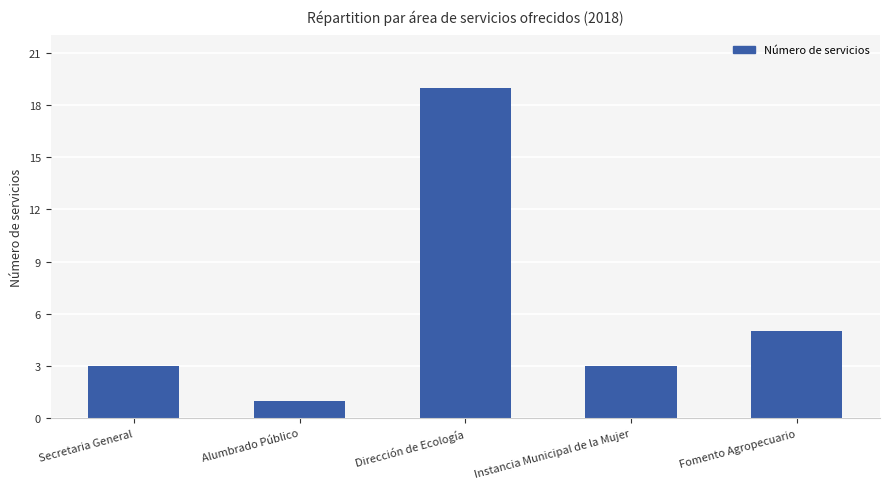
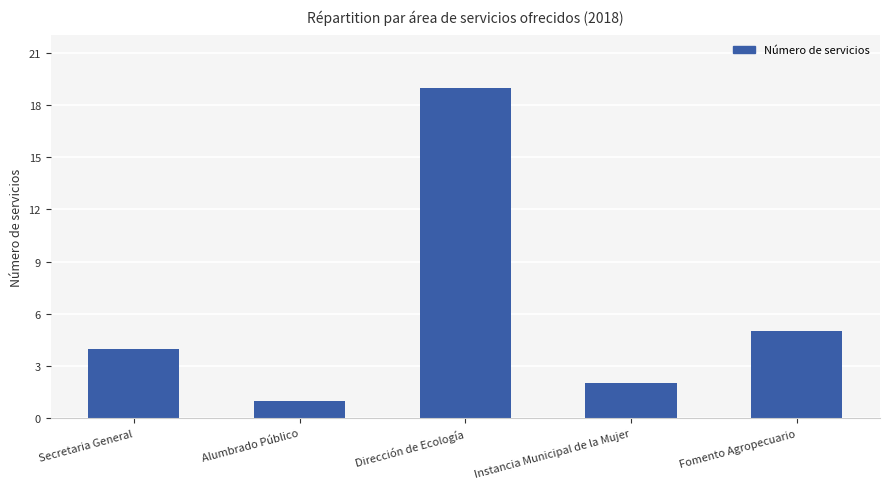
  {
-   "Secretaria General": 3,
+   "Secretaria General": 4,
    "Alumbrado Público": 1,
    "Dirección de Ecología": 19,
-   "Instancia Municipal de la Mujer": 3,
+   "Instancia Municipal de la Mujer": 2,
    "Fomento Agropecuario": 5
  }
